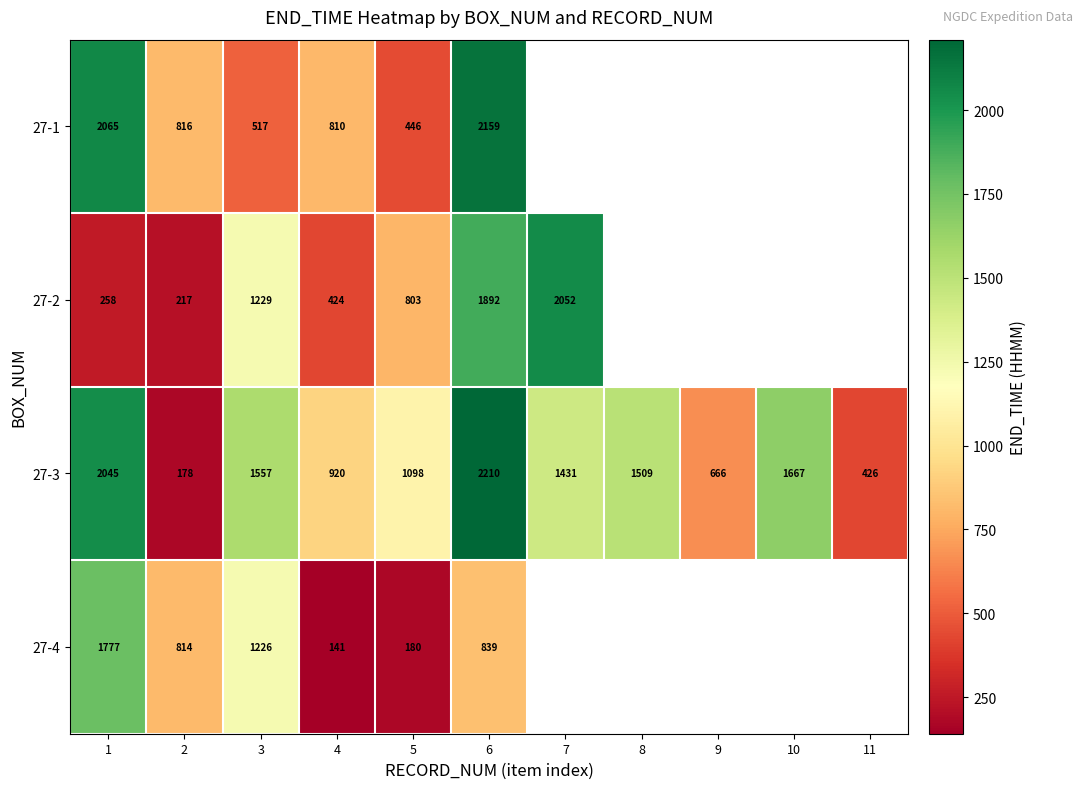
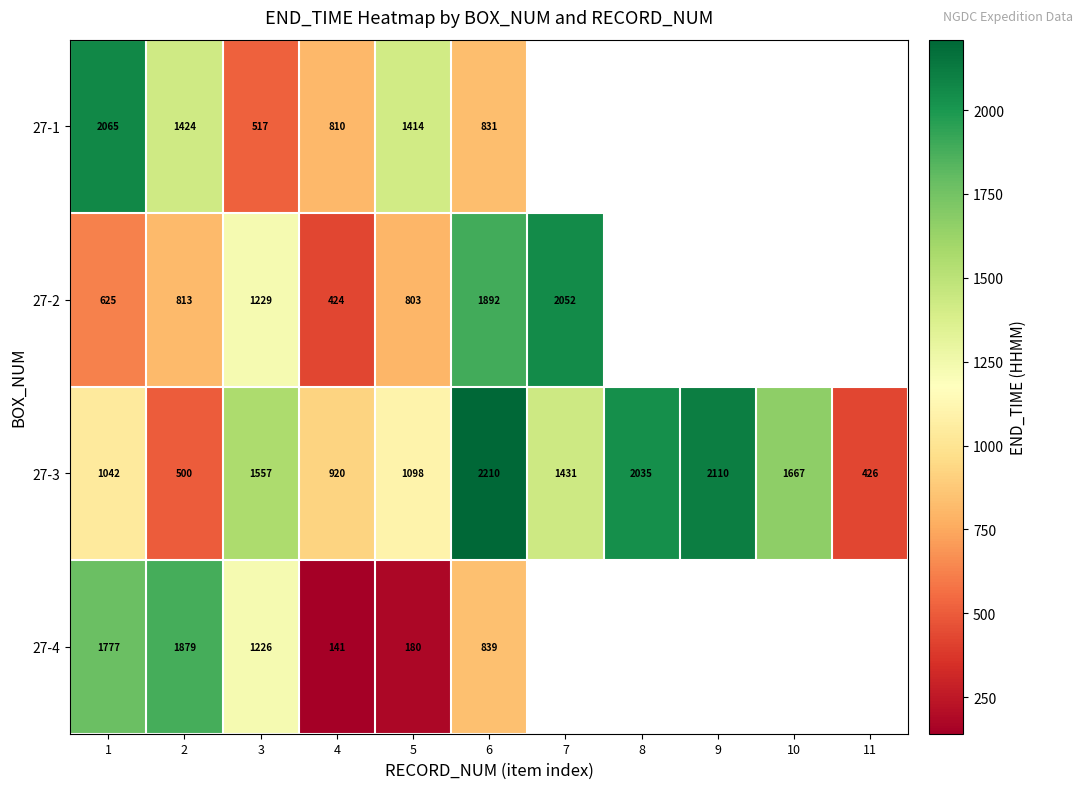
  {
    "27-1": {
      "1": 2065,
-     "2": 816,
+     "2": 1424,
      "3": 517,
      "4": 810,
-     "5": 446,
-     "6": 2159
+     "5": 1414,
+     "6": 831
    },
    "27-2": {
-     "1": 258,
-     "2": 217,
+     "1": 625,
+     "2": 813,
      "3": 1229,
      "4": 424,
      "5": 803,
      "6": 1892,
      "7": 2052
    },
    "27-3": {
-     "1": 2045,
-     "2": 178,
+     "1": 1042,
+     "2": 500,
      "3": 1557,
      "4": 920,
      "5": 1098,
      "6": 2210,
      "7": 1431,
-     "8": 1509,
-     "9": 666,
+     "8": 2035,
+     "9": 2110,
      "10": 1667,
      "11": 426
    },
    "27-4": {
      "1": 1777,
-     "2": 814,
+     "2": 1879,
      "3": 1226,
      "4": 141,
      "5": 180,
      "6": 839
    }
  }
